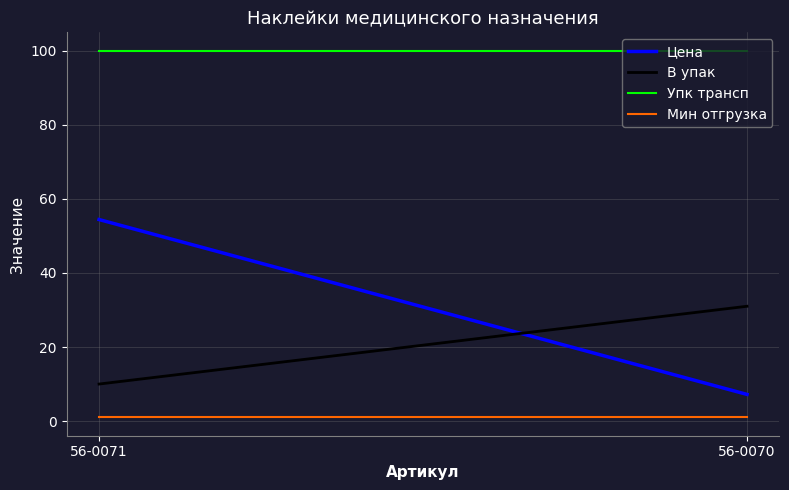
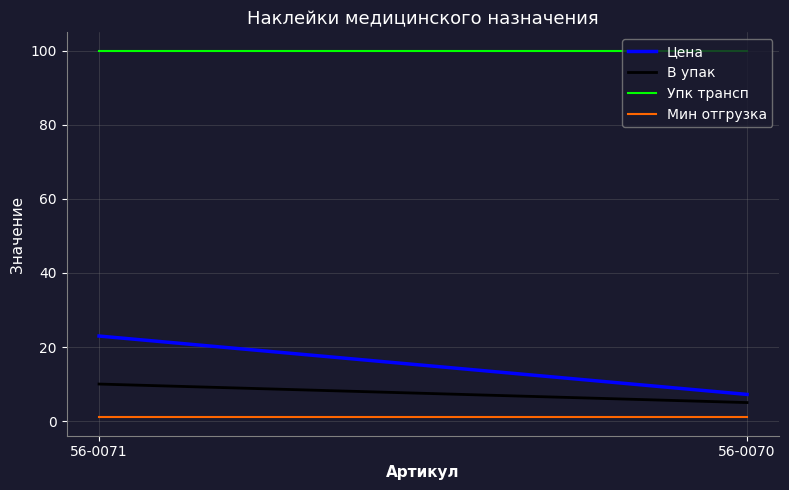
  {
    "Цена": {
-     "56-0071": 54,
+     "56-0071": 23,
      "56-0070": 7
    },
    "В упак": {
      "56-0071": 10,
-     "56-0070": 31
+     "56-0070": 5
    },
    "Упк трансп": {
      "56-0071": 100
    },
    "Мин отгрузка": {
      "56-0071": 1,
      "56-0070": 1
    }
  }
